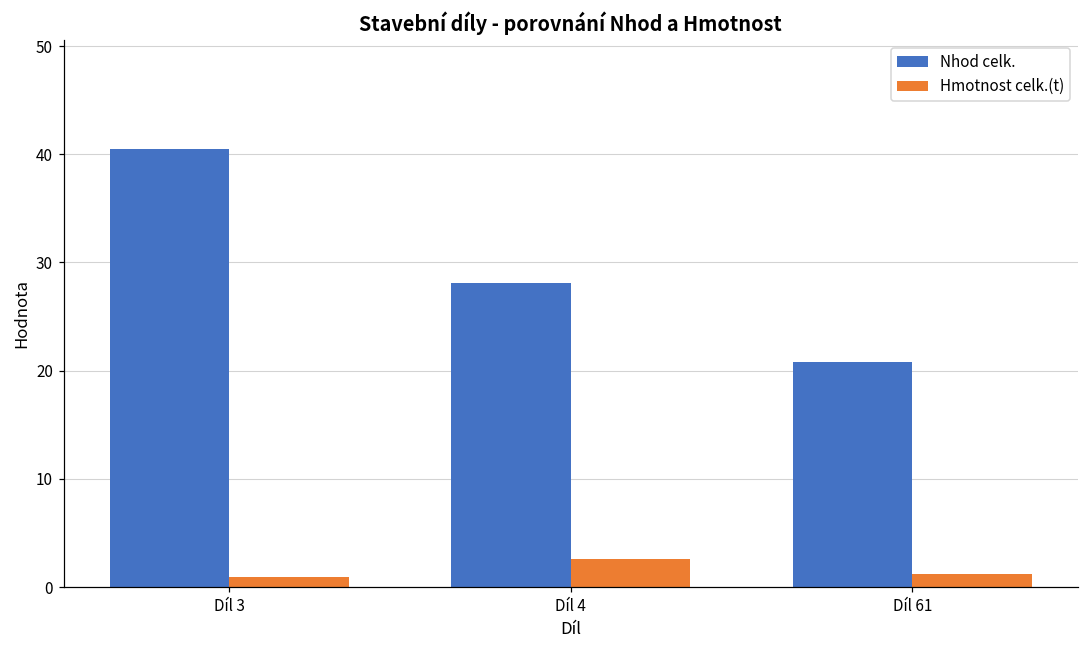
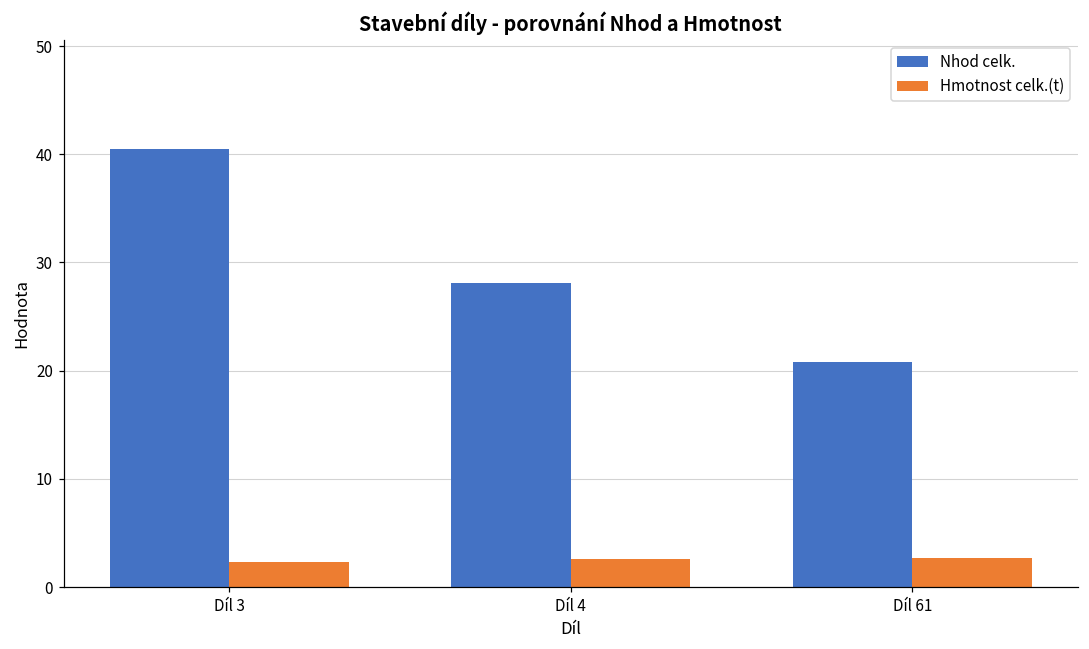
  {
    "Nhod celk.": {
      "Díl 3": 40,
      "Díl 4": 28,
      "Díl 61": 21
    },
    "Hmotnost celk.(t)": {
-     "Díl 3": 1,
+     "Díl 3": 2,
      "Díl 4": 3,
-     "Díl 61": 1
+     "Díl 61": 3
    }
  }
